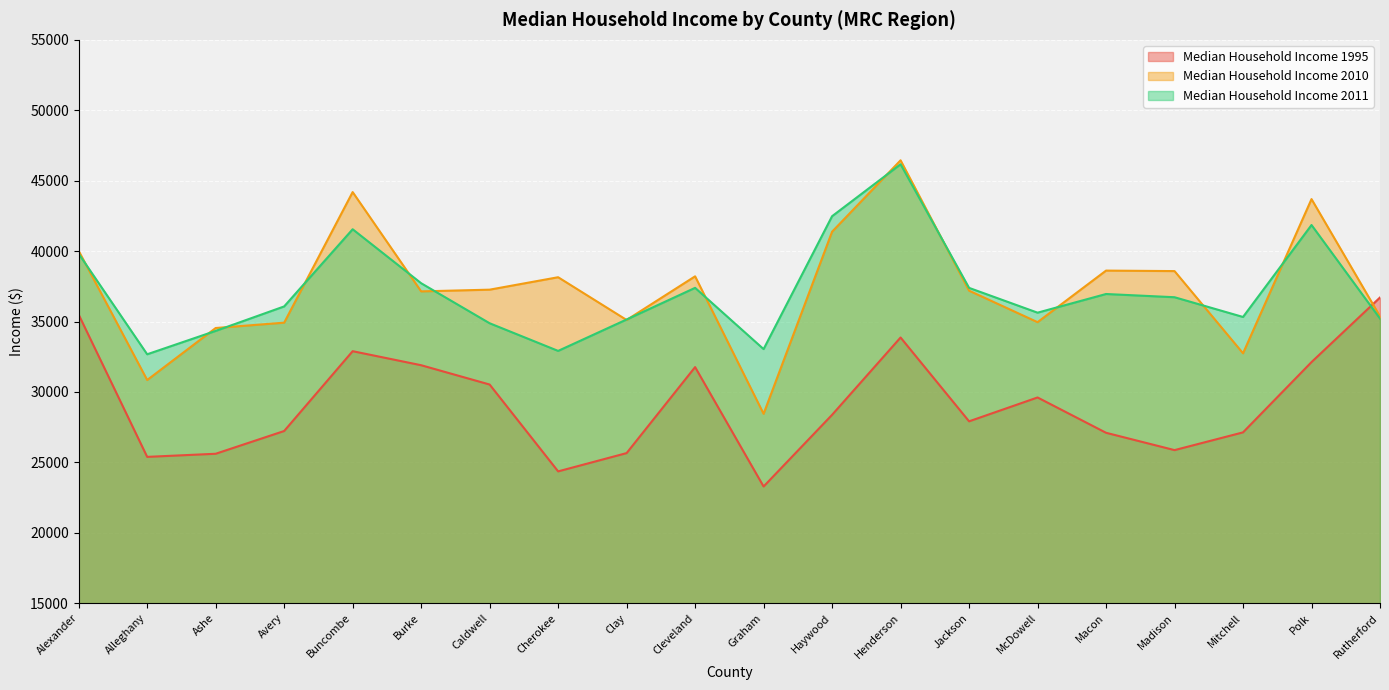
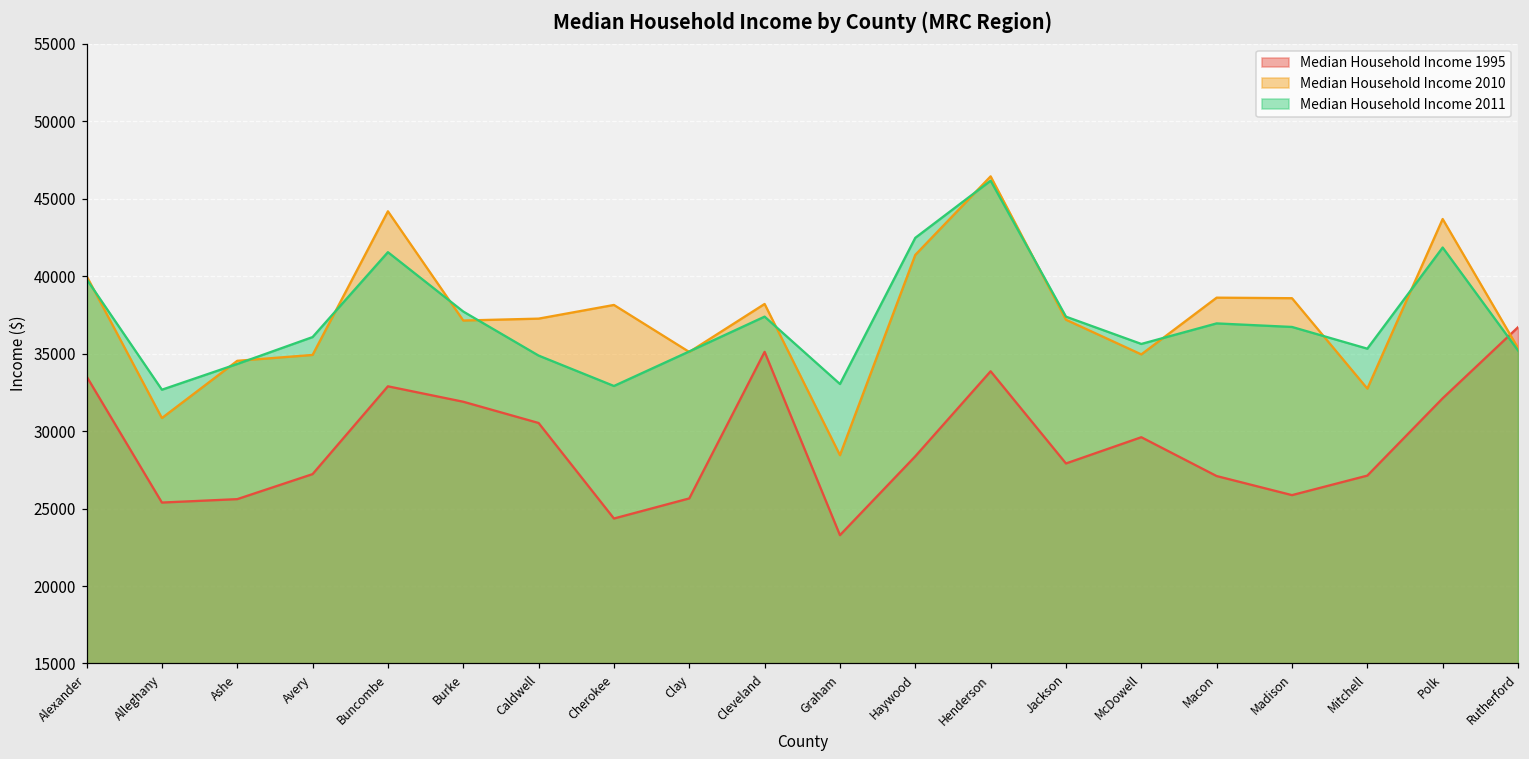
  {
    "Median Household Income 1995": {
-     "Alexander": 35500,
+     "Alexander": 33500,
      "Alleghany": 25400,
      "Ashe": 25600,
      "Avery": 27200,
      "Buncombe": 32900,
      "Burke": 31900,
      "Caldwell": 30500,
      "Cherokee": 24400,
      "Clay": 25700,
-     "Cleveland": 31800,
+     "Cleveland": 35100,
      "Graham": 23300,
      "Haywood": 28400,
      "Henderson": 33900,
      "Jackson": 27900,
      "McDowell": 29600,
      "Macon": 27100,
      "Madison": 25900,
      "Mitchell": 27100,
      "Polk": 32100,
      "Rutherford": 36700
    },
    "Median Household Income 2010": {
      "Alexander": 40000,
      "Alleghany": 30800,
      "Ashe": 34500,
      "Avery": 34900,
      "Buncombe": 44200,
      "Burke": 37100,
      "Caldwell": 37300,
      "Cherokee": 38100,
      "Cleveland": 38200,
      "Graham": 28400,
      "Haywood": 41400,
      "Henderson": 46400,
      "Jackson": 37200,
      "McDowell": 35000,
      "Macon": 38600,
      "Madison": 38600,
      "Mitchell": 32700,
      "Polk": 43700
    },
    "Median Household Income 2011": {
      "Alexander": 39800,
      "Alleghany": 32700,
      "Ashe": 34300,
      "Avery": 36100,
      "Buncombe": 41600,
      "Burke": 37700,
      "Caldwell": 34900,
      "Cherokee": 32900,
      "Cleveland": 37400,
      "Graham": 33000,
      "Haywood": 42500,
      "Henderson": 46200,
      "Jackson": 37400,
      "McDowell": 35600,
      "Macon": 37000,
      "Madison": 36700,
      "Mitchell": 35300,
      "Polk": 41900
    }
  }
